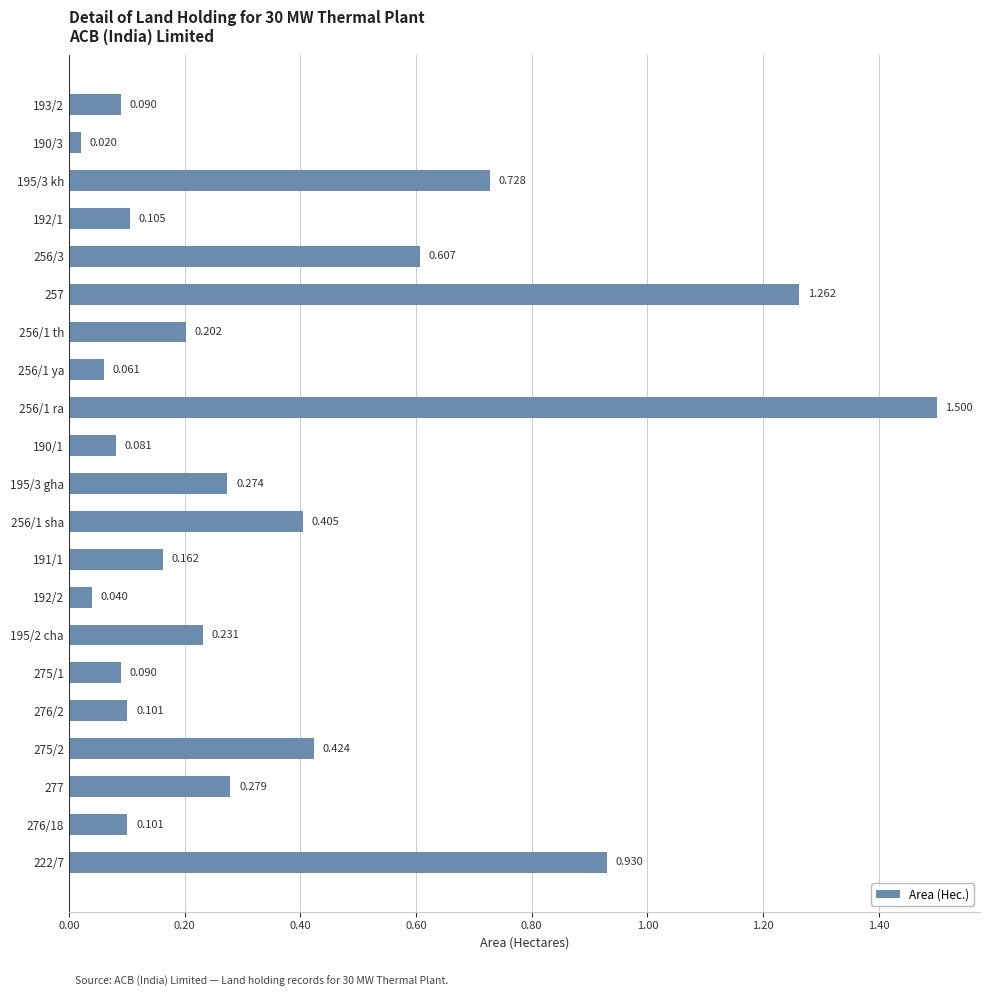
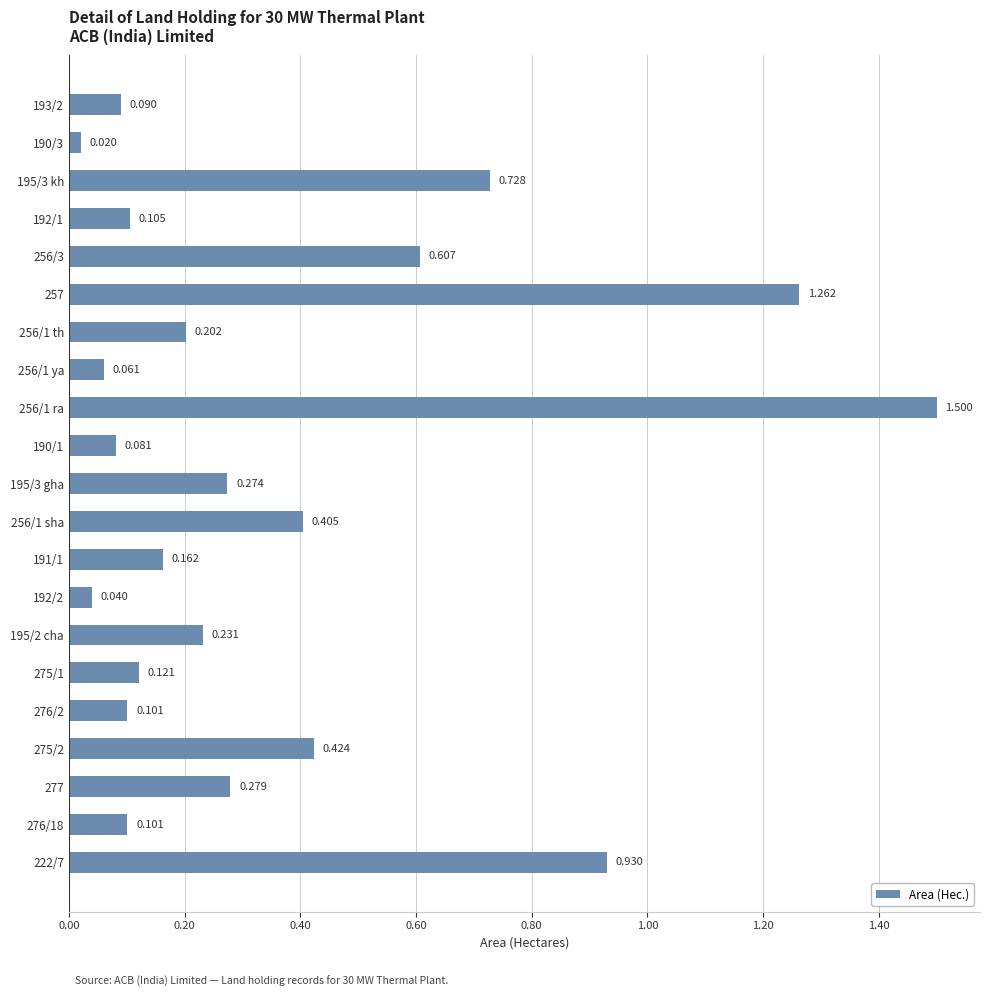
  {
    "193/2": 0.090,
    "190/3": 0.020,
    "195/3 kh": 0.728,
    "192/1": 0.105,
    "256/3": 0.607,
    "257": 1.262,
    "256/1 th": 0.202,
    "256/1 ya": 0.061,
    "256/1 ra": 1.500,
    "190/1": 0.081,
    "195/3 gha": 0.274,
    "256/1 sha": 0.405,
    "191/1": 0.162,
    "192/2": 0.040,
    "195/2 cha": 0.231,
-   "275/1": 0.090,
+   "275/1": 0.121,
    "276/2": 0.101,
    "275/2": 0.424,
    "277": 0.279,
    "276/18": 0.101,
    "222/7": 0.930
  }
